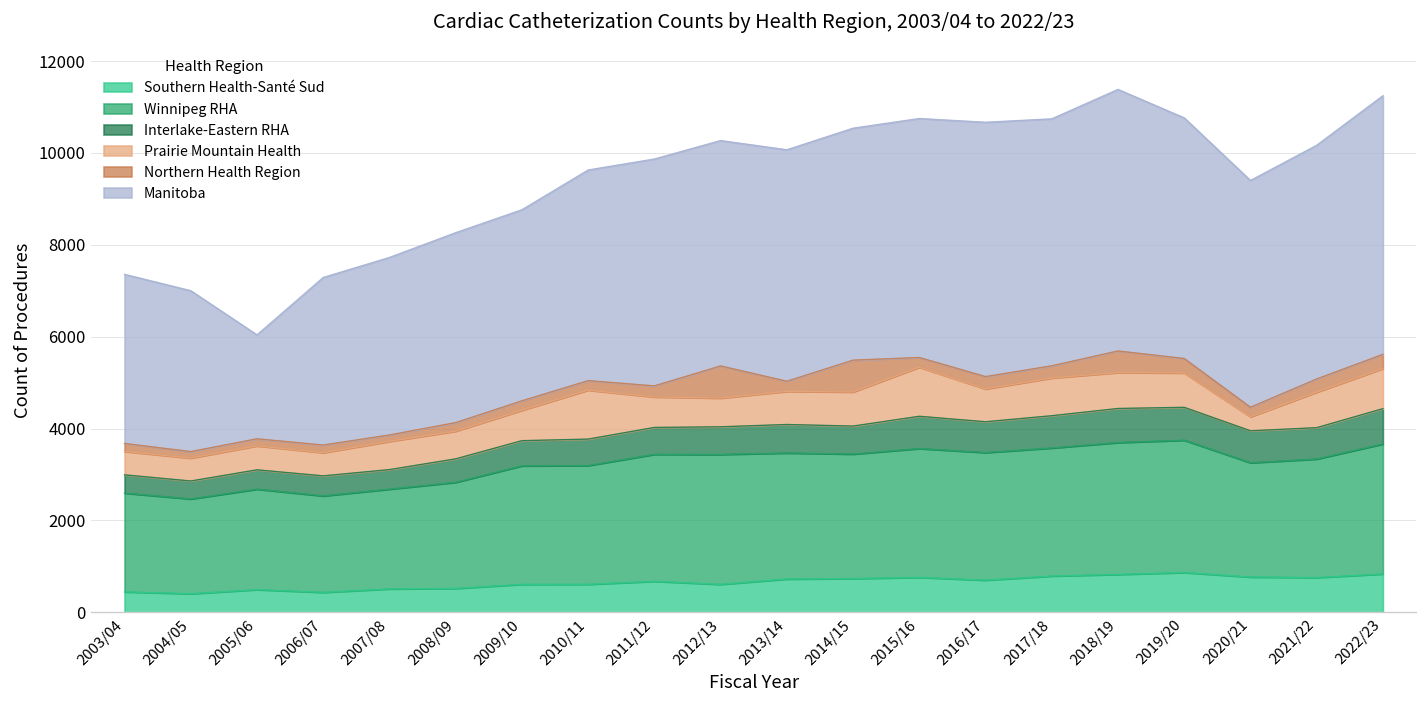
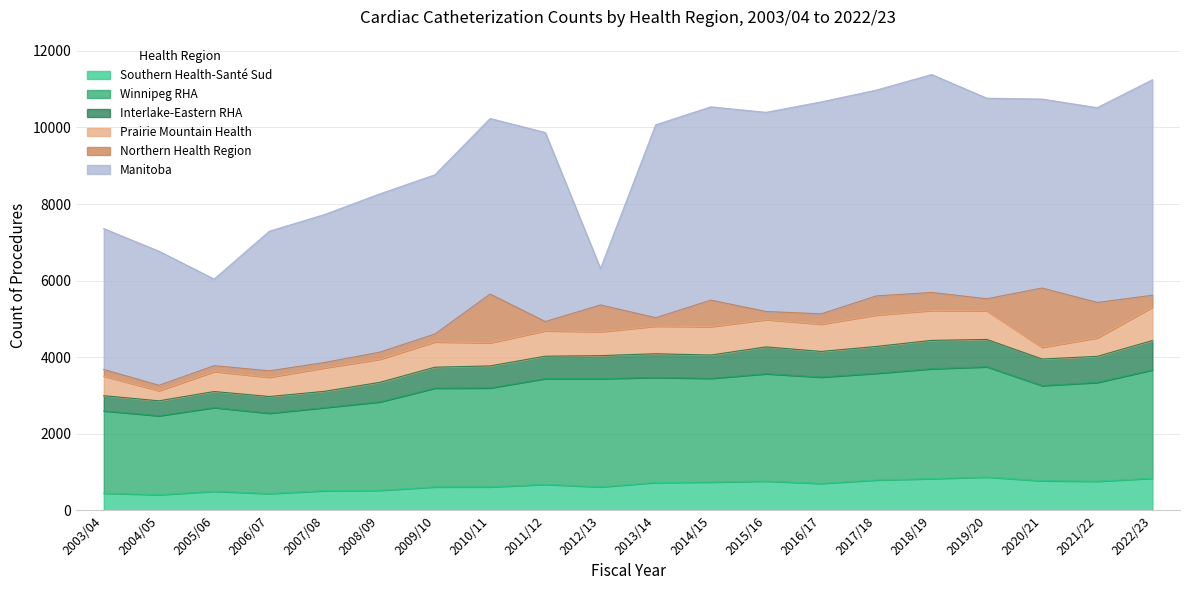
  {
    "Prairie Mountain Health": {
      "2003/04": 500,
-     "2004/05": 500,
+     "2004/05": 300,
      "2005/06": 500,
      "2006/07": 500,
      "2007/08": 600,
      "2008/09": 600,
      "2009/10": 700,
-     "2010/11": 1100,
+     "2010/11": 600,
      "2011/12": 700,
      "2012/13": 600,
      "2013/14": 700,
      "2014/15": 700,
-     "2015/16": 1100,
+     "2015/16": 700,
      "2016/17": 700,
      "2017/18": 800,
      "2018/19": 800,
      "2019/20": 700,
      "2020/21": 300,
-     "2021/22": 800,
+     "2021/22": 500,
      "2022/23": 900
    },
    "Northern Health Region": {
      "2003/04": 200,
      "2004/05": 100,
      "2005/06": 200,
      "2006/07": 200,
      "2007/08": 100,
      "2008/09": 200,
      "2009/10": 200,
-     "2010/11": 200,
+     "2010/11": 1300,
      "2011/12": 200,
      "2012/13": 700,
      "2013/14": 200,
      "2014/15": 700,
      "2015/16": 200,
      "2016/17": 300,
-     "2017/18": 300,
+     "2017/18": 500,
      "2018/19": 500,
      "2019/20": 300,
-     "2020/21": 200,
-     "2021/22": 300,
+     "2020/21": 1500,
+     "2021/22": 900,
      "2022/23": 300
    },
    "Manitoba": {
      "2003/04": 3700,
      "2004/05": 3500,
      "2005/06": 2300,
      "2006/07": 3600,
      "2007/08": 3900,
      "2008/09": 4100,
      "2009/10": 4200,
      "2010/11": 4600,
      "2011/12": 4900,
-     "2012/13": 4900,
+     "2012/13": 1000,
      "2013/14": 5000,
      "2014/15": 5100,
      "2015/16": 5200,
      "2016/17": 5500,
      "2017/18": 5400,
      "2018/19": 5700,
      "2019/20": 5200,
      "2020/21": 4900,
      "2021/22": 5100,
      "2022/23": 5600
    }
  }
